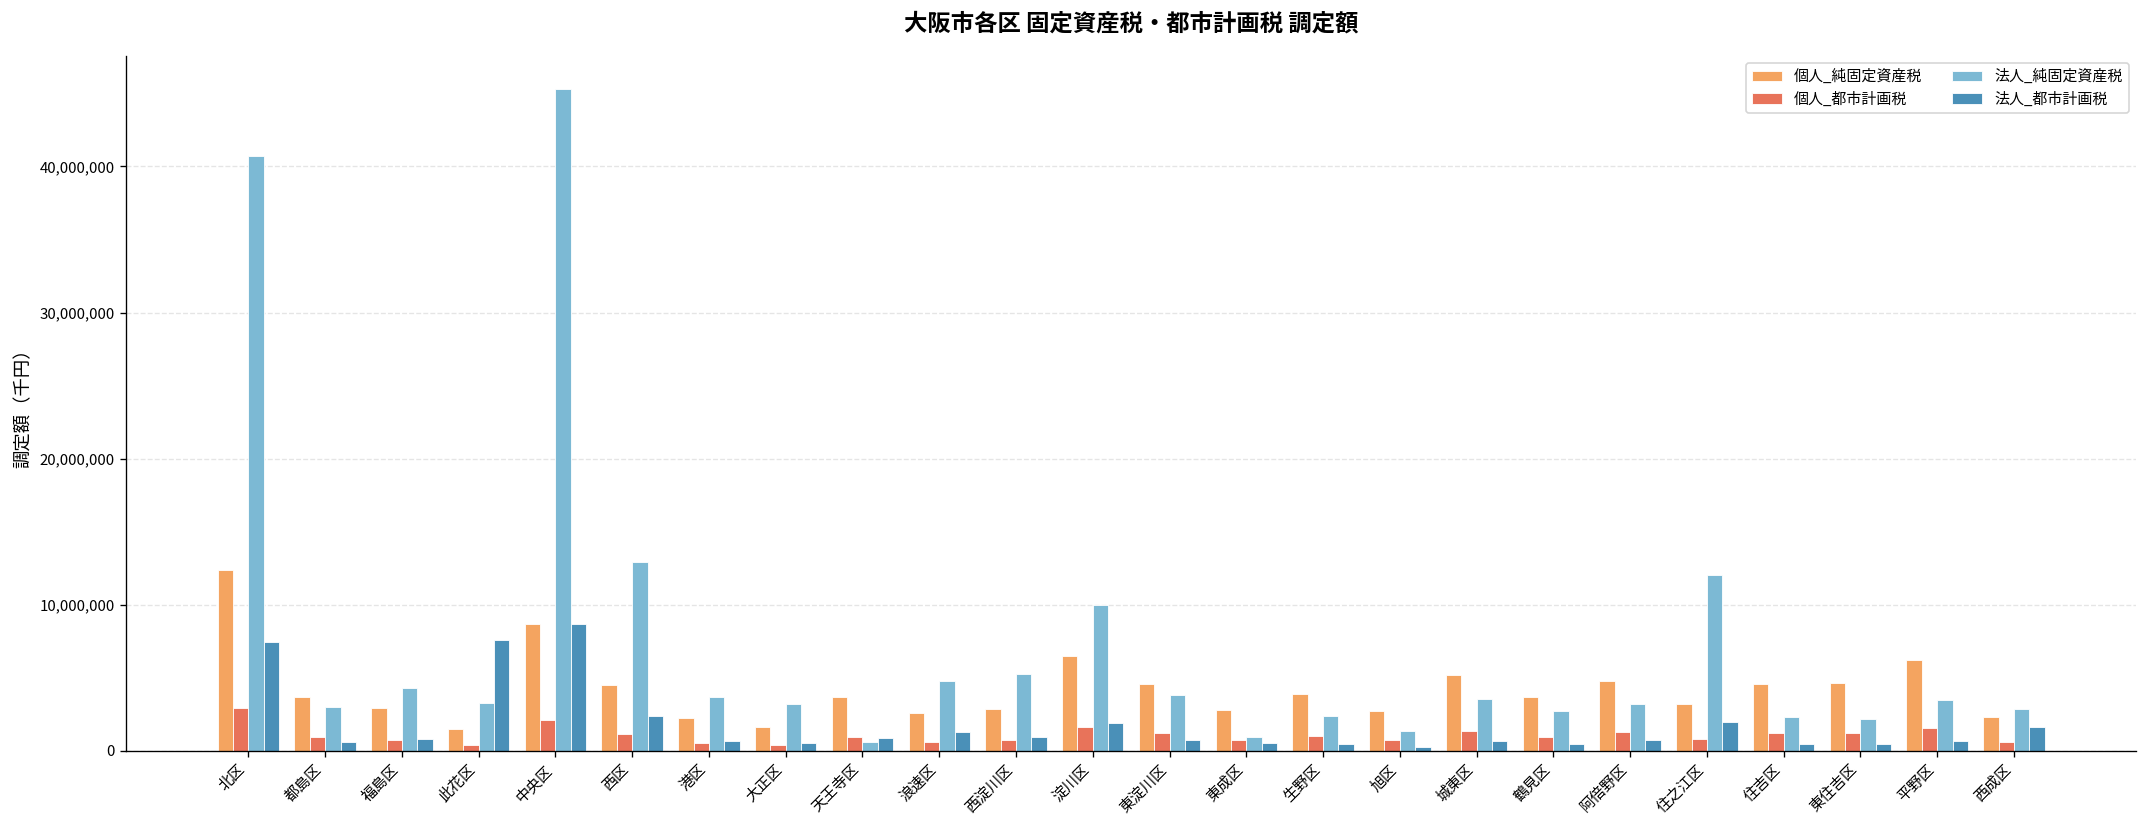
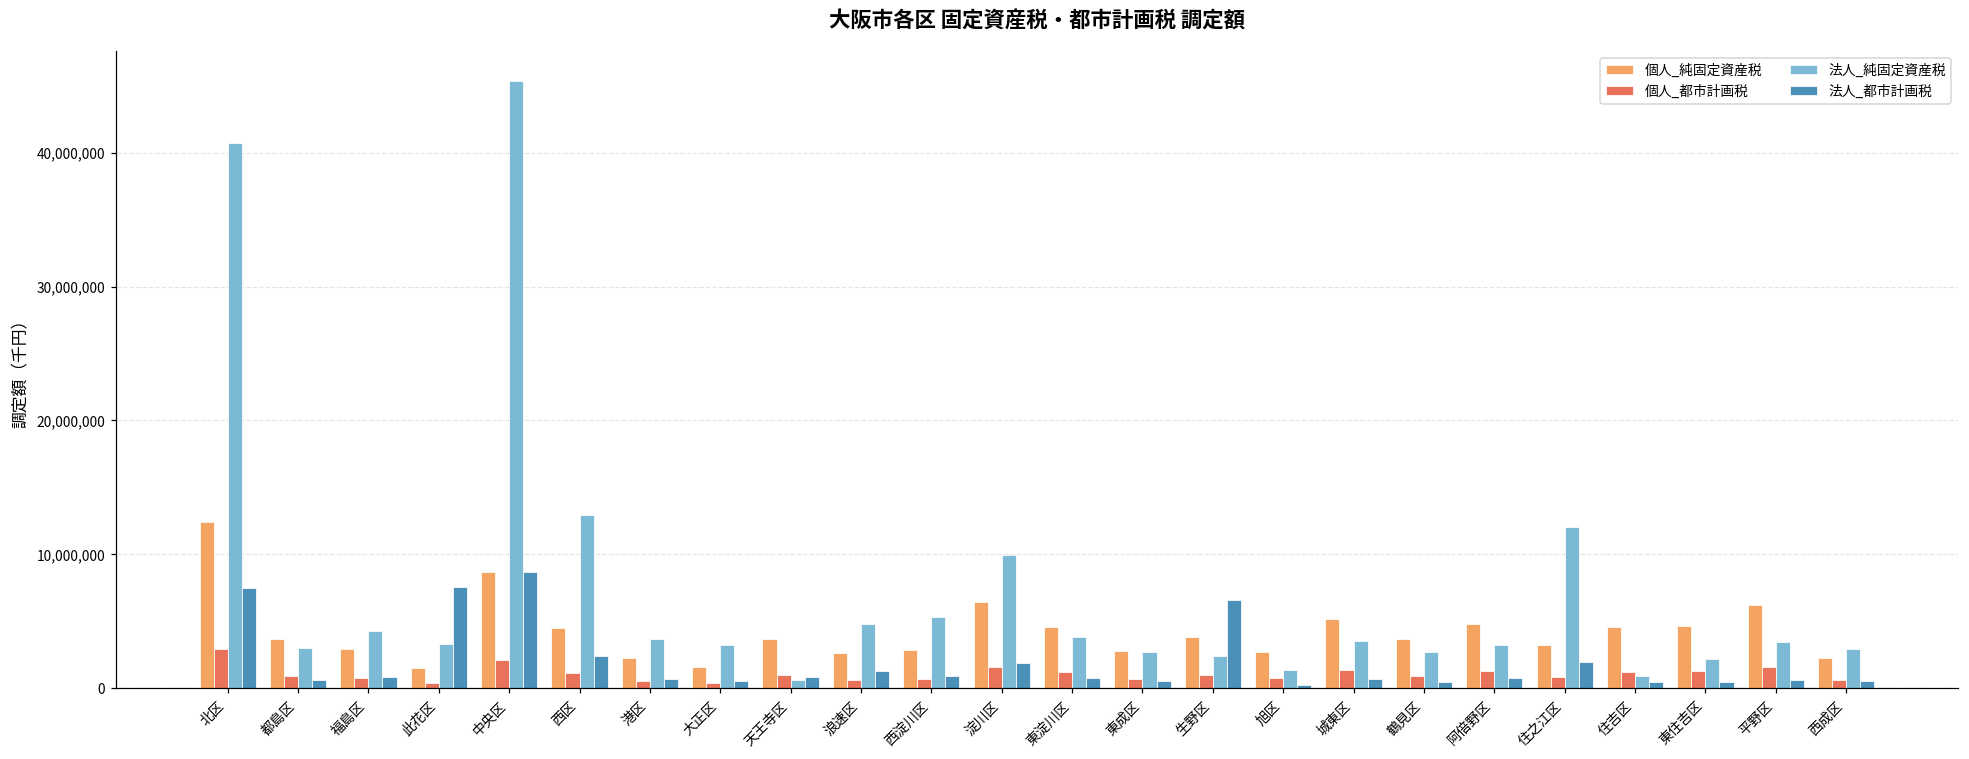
  {
    "法人_純固定資産税": {
      "北区": "40,700,000",
      "都島区": "3,000,000",
      "福島区": "4,300,000",
      "此花区": "3,300,000",
      "中央区": "45,300,000",
      "西区": "12,900,000",
      "港区": "3,700,000",
      "大正区": "3,200,000",
      "天王寺区": "600,000",
      "浪速区": "4,800,000",
      "西淀川区": "5,300,000",
      "淀川区": "10,000,000",
      "東淀川区": "3,900,000",
-     "東成区": "900,000",
+     "東成区": "2,700,000",
      "生野区": "2,400,000",
      "旭区": "1,400,000",
      "城東区": "3,500,000",
      "鶴見区": "2,700,000",
      "阿倍野区": "3,200,000",
      "住之江区": "12,000,000",
-     "住吉区": "2,300,000",
+     "住吉区": "900,000",
      "東住吉区": "2,200,000",
      "平野区": "3,500,000",
      "西成区": "2,900,000"
    },
    "法人_都市計画税": {
      "北区": "7,500,000",
      "都島区": "600,000",
      "福島区": "800,000",
      "此花区": "7,600,000",
      "中央区": "8,700,000",
      "西区": "2,400,000",
      "港区": "700,000",
      "大正区": "500,000",
      "天王寺区": "900,000",
      "浪速区": "1,300,000",
      "西淀川区": "900,000",
      "淀川区": "1,900,000",
      "東淀川区": "700,000",
      "東成区": "500,000",
-     "生野区": "500,000",
+     "生野区": "6,600,000",
      "旭区": "300,000",
      "城東区": "700,000",
      "鶴見区": "500,000",
      "阿倍野区": "800,000",
      "住之江区": "2,000,000",
      "住吉区": "500,000",
      "東住吉区": "400,000",
      "平野区": "600,000",
-     "西成区": "1,600,000"
+     "西成区": "600,000"
    }
  }
